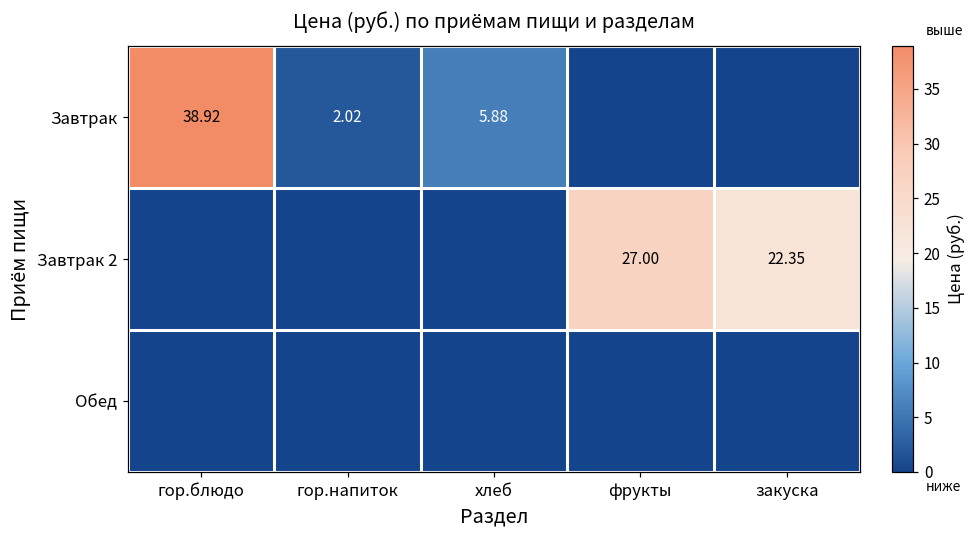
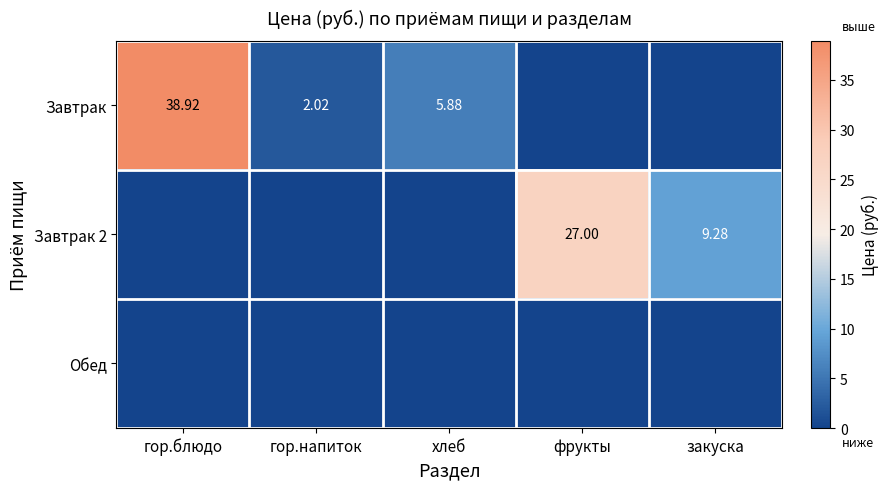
  {
    "Завтрак": {
      "гор.блюдо": 38.92,
      "гор.напиток": 2.02,
      "хлеб": 5.88
    },
    "Завтрак 2": {
      "фрукты": 27.00,
-     "закуска": 22.35
+     "закуска": 9.28
    }
  }
